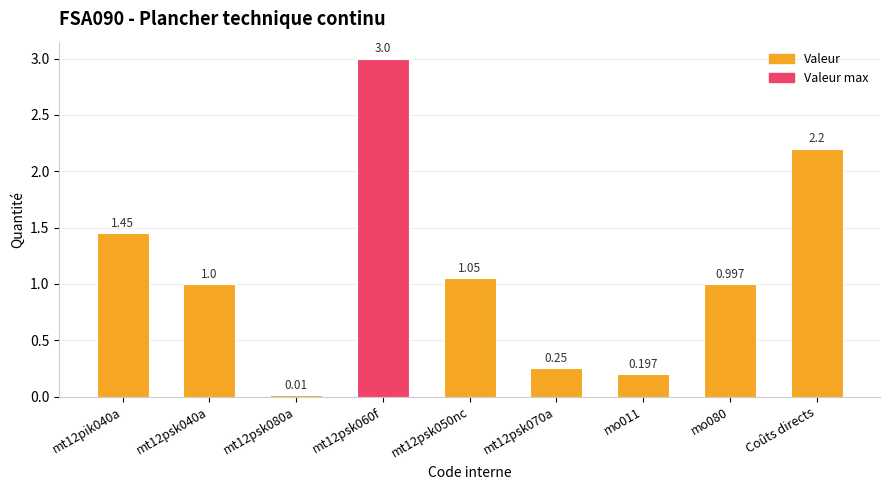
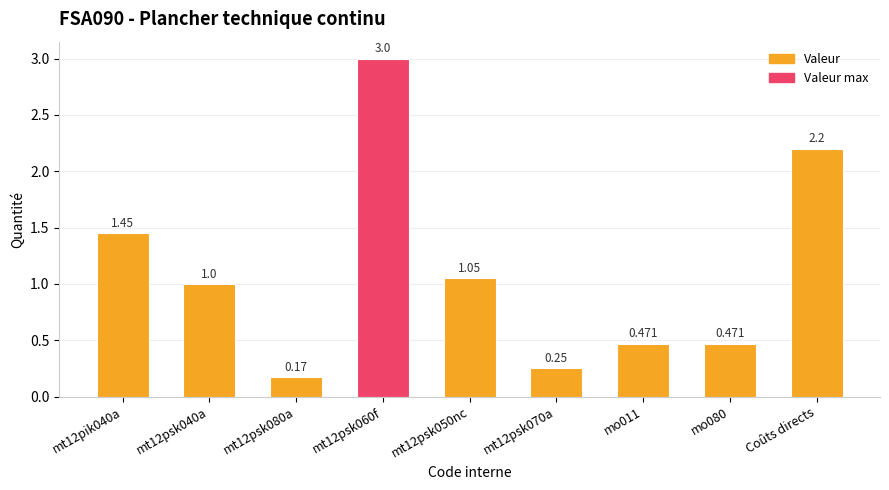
  {
    "mt12pik040a": 1.45,
    "mt12psk040a": 1.0,
-   "mt12psk080a": 0.01,
+   "mt12psk080a": 0.17,
    "mt12psk060f": 3.0,
    "mt12psk050nc": 1.05,
    "mt12psk070a": 0.25,
-   "mo011": 0.197,
-   "mo080": 0.997,
+   "mo011": 0.471,
+   "mo080": 0.471,
    "Coûts directs": 2.2
  }
